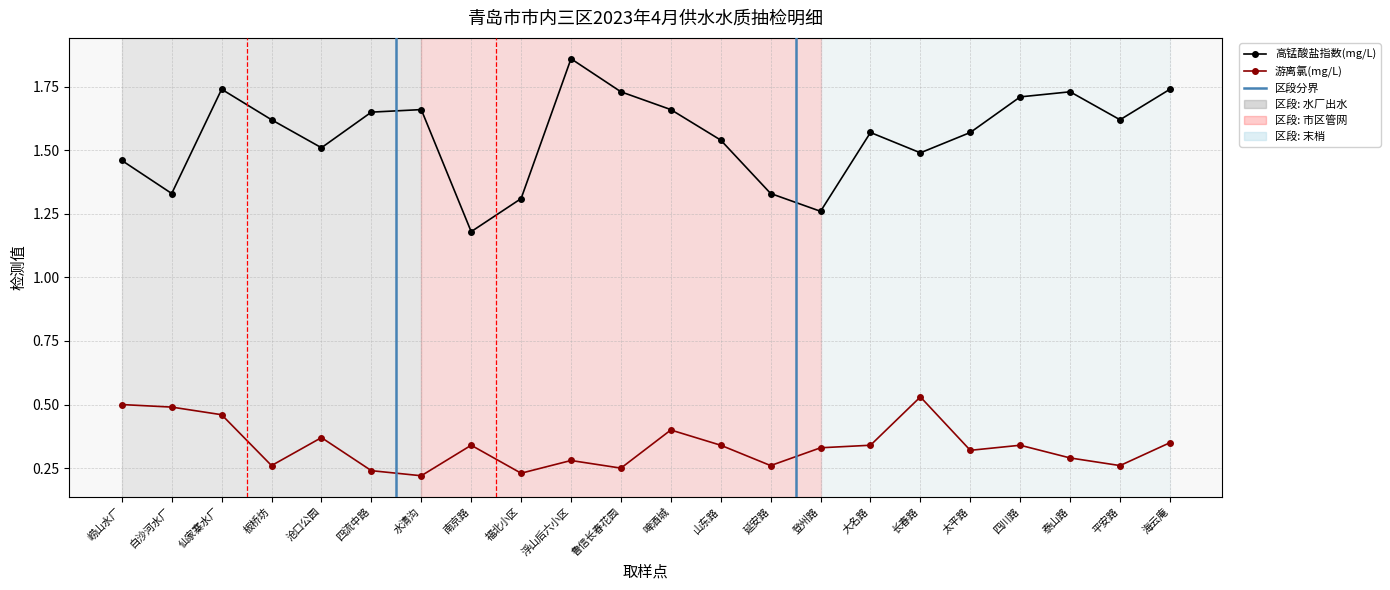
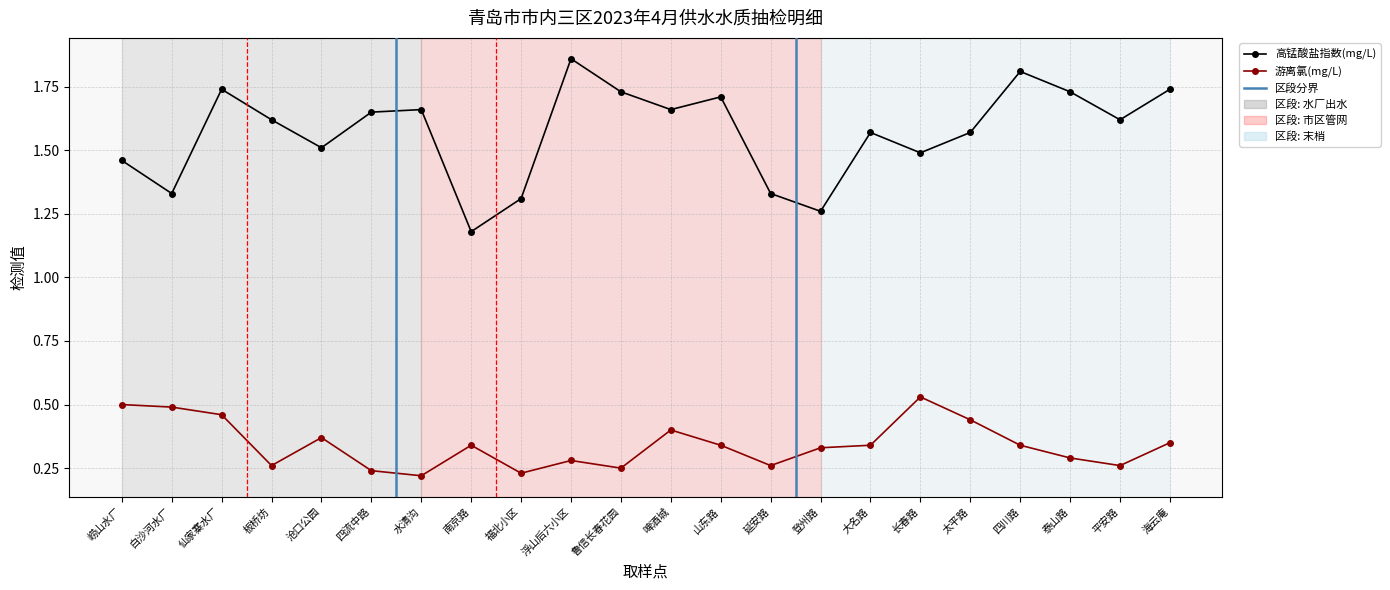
  {
    "高锰酸盐指数(mg/L)": {
      "崂山水厂": 1.46,
      "白沙河水厂": 1.33,
      "仙家寨水厂": 1.74,
      "板桥坊": 1.62,
      "沧口公园": 1.51,
      "四流中路": 1.65,
      "水清沟": 1.66,
      "南京路": 1.18,
      "福北小区": 1.31,
      "浮山后六小区": 1.86,
      "鲁信长春花园": 1.73,
      "啤酒城": 1.66,
-     "山东路": 1.54,
+     "山东路": 1.71,
      "延安路": 1.33,
      "登州路": 1.26,
      "大名路": 1.57,
      "长春路": 1.49,
      "太平路": 1.57,
-     "四川路": 1.71,
+     "四川路": 1.81,
      "泰山路": 1.73,
      "平安路": 1.62,
      "海云庵": 1.74
    },
    "游离氯(mg/L)": {
      "崂山水厂": 0.50,
      "白沙河水厂": 0.49,
      "仙家寨水厂": 0.46,
      "板桥坊": 0.26,
      "沧口公园": 0.37,
      "四流中路": 0.24,
      "水清沟": 0.22,
      "南京路": 0.34,
      "福北小区": 0.23,
      "浮山后六小区": 0.28,
      "鲁信长春花园": 0.25,
      "啤酒城": 0.40,
      "山东路": 0.34,
      "延安路": 0.26,
      "登州路": 0.33,
      "大名路": 0.34,
      "长春路": 0.53,
-     "太平路": 0.32,
+     "太平路": 0.44,
      "四川路": 0.34,
      "泰山路": 0.29,
      "平安路": 0.26,
      "海云庵": 0.35
    }
  }
